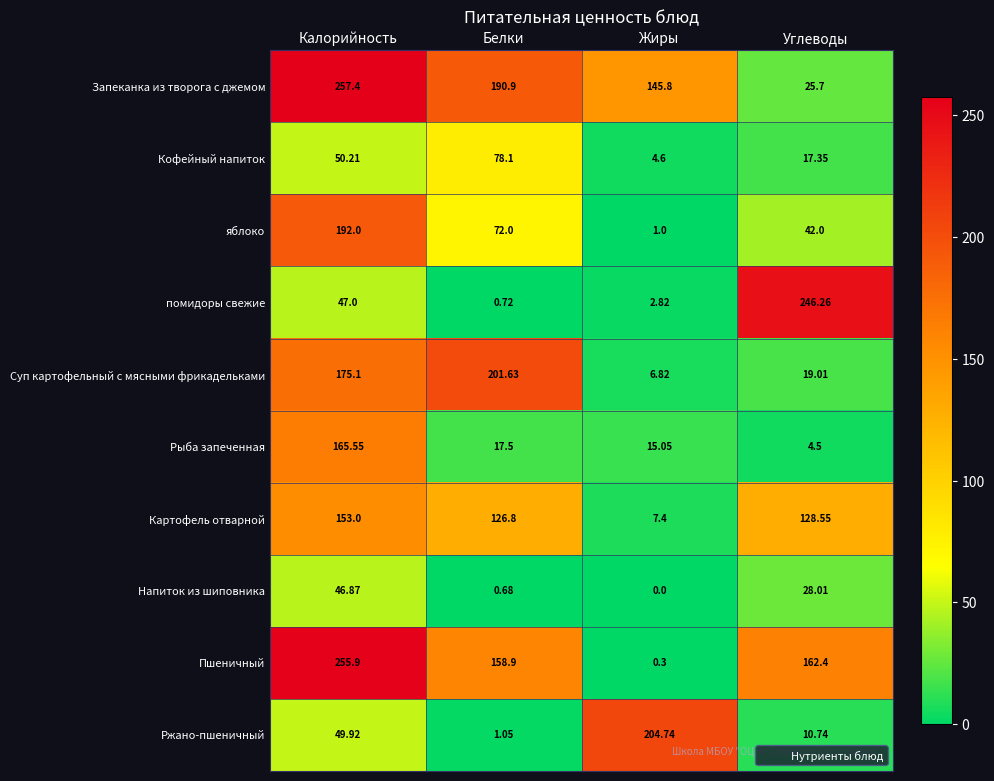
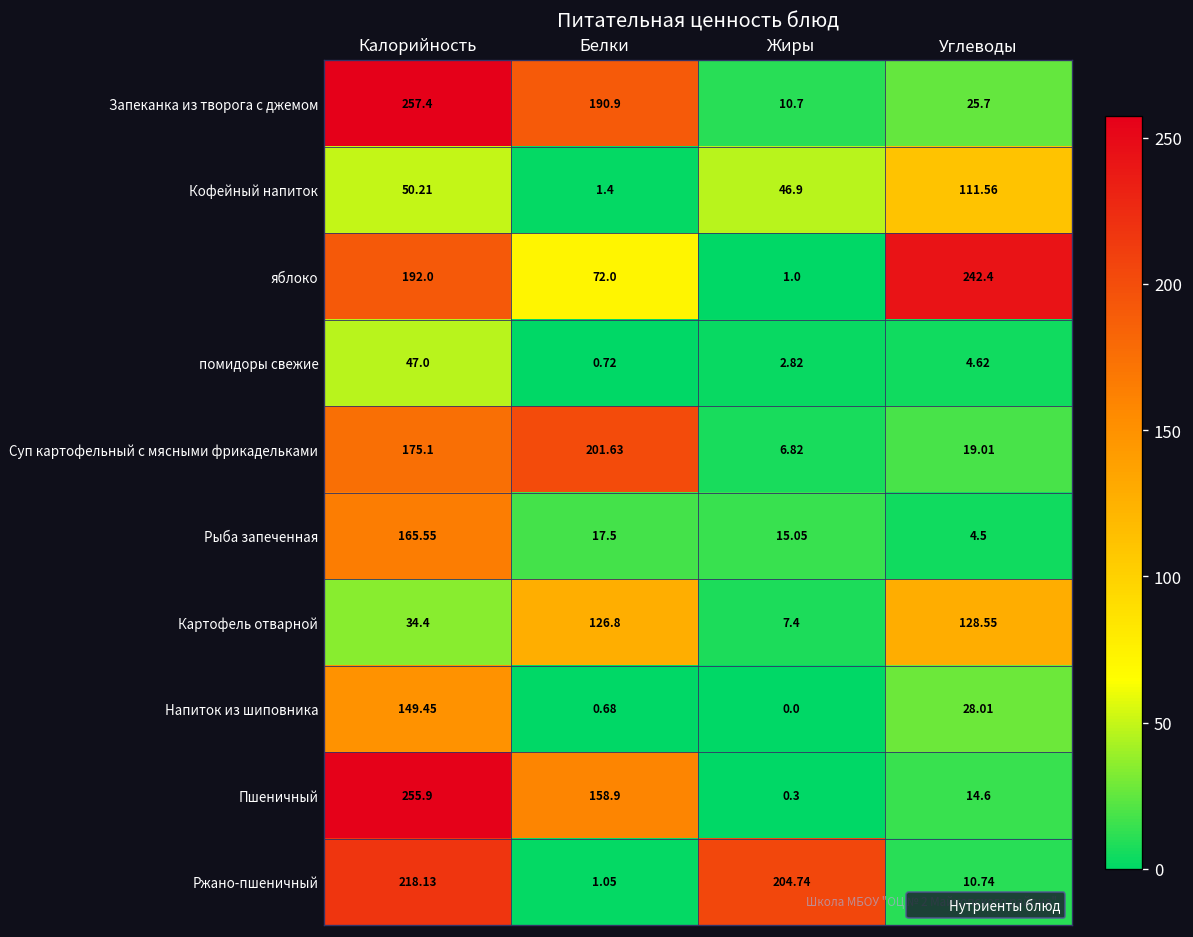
  {
    "Запеканка из творога с джемом": {
      "Калорийность": 257.4,
      "Белки": 190.9,
-     "Жиры": 145.8,
+     "Жиры": 10.7,
      "Углеводы": 25.7
    },
    "Кофейный напиток": {
      "Калорийность": 50.21,
-     "Белки": 78.1,
-     "Жиры": 4.6,
-     "Углеводы": 17.35
+     "Белки": 1.4,
+     "Жиры": 46.9,
+     "Углеводы": 111.56
    },
    "яблоко": {
      "Калорийность": 192.0,
      "Белки": 72.0,
      "Жиры": 1.0,
-     "Углеводы": 42.0
+     "Углеводы": 242.4
    },
    "помидоры свежие": {
      "Калорийность": 47.0,
      "Белки": 0.72,
      "Жиры": 2.82,
-     "Углеводы": 246.26
+     "Углеводы": 4.62
    },
    "Суп картофельный с мясными фрикадельками": {
      "Калорийность": 175.1,
      "Белки": 201.63,
      "Жиры": 6.82,
      "Углеводы": 19.01
    },
    "Рыба запеченная": {
      "Калорийность": 165.55,
      "Белки": 17.5,
      "Жиры": 15.05,
      "Углеводы": 4.5
    },
    "Картофель отварной": {
-     "Калорийность": 153.0,
+     "Калорийность": 34.4,
      "Белки": 126.8,
      "Жиры": 7.4,
      "Углеводы": 128.55
    },
    "Напиток из шиповника": {
-     "Калорийность": 46.87,
+     "Калорийность": 149.45,
      "Белки": 0.68,
      "Жиры": 0.0,
      "Углеводы": 28.01
    },
    "Пшеничный": {
      "Калорийность": 255.9,
      "Белки": 158.9,
      "Жиры": 0.3,
-     "Углеводы": 162.4
+     "Углеводы": 14.6
    },
    "Ржано-пшеничный": {
-     "Калорийность": 49.92,
+     "Калорийность": 218.13,
      "Белки": 1.05,
      "Жиры": 204.74,
      "Углеводы": 10.74
    }
  }
